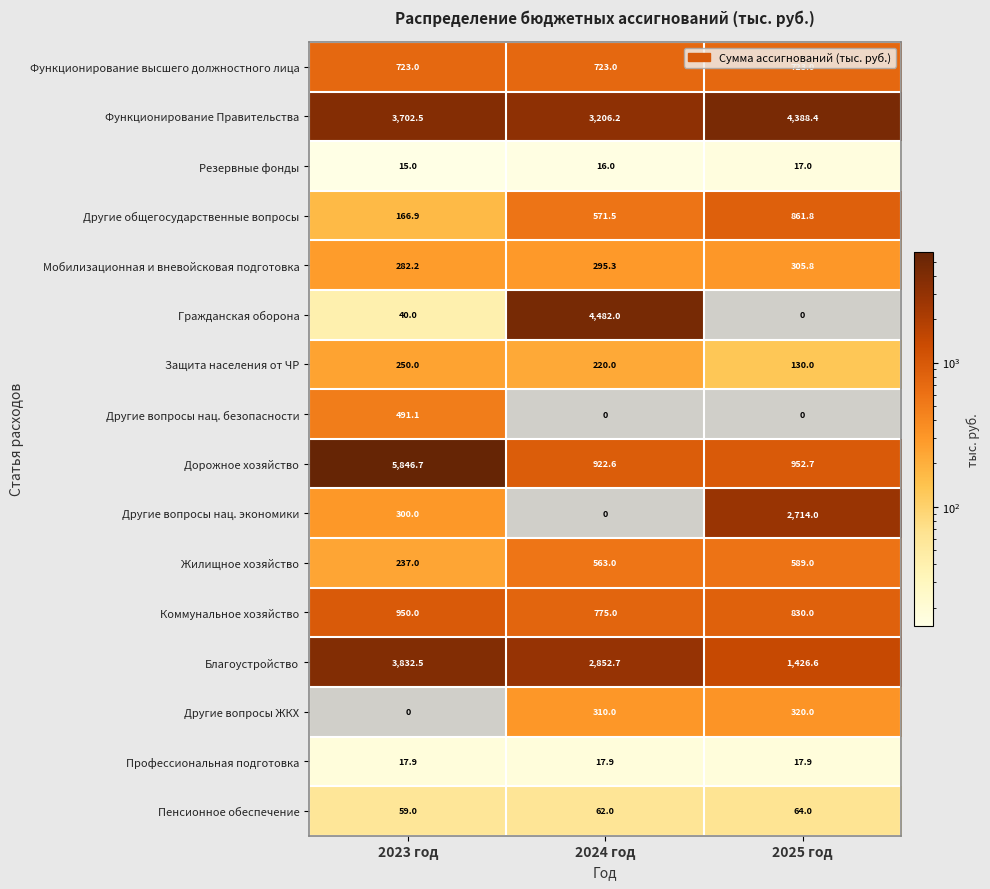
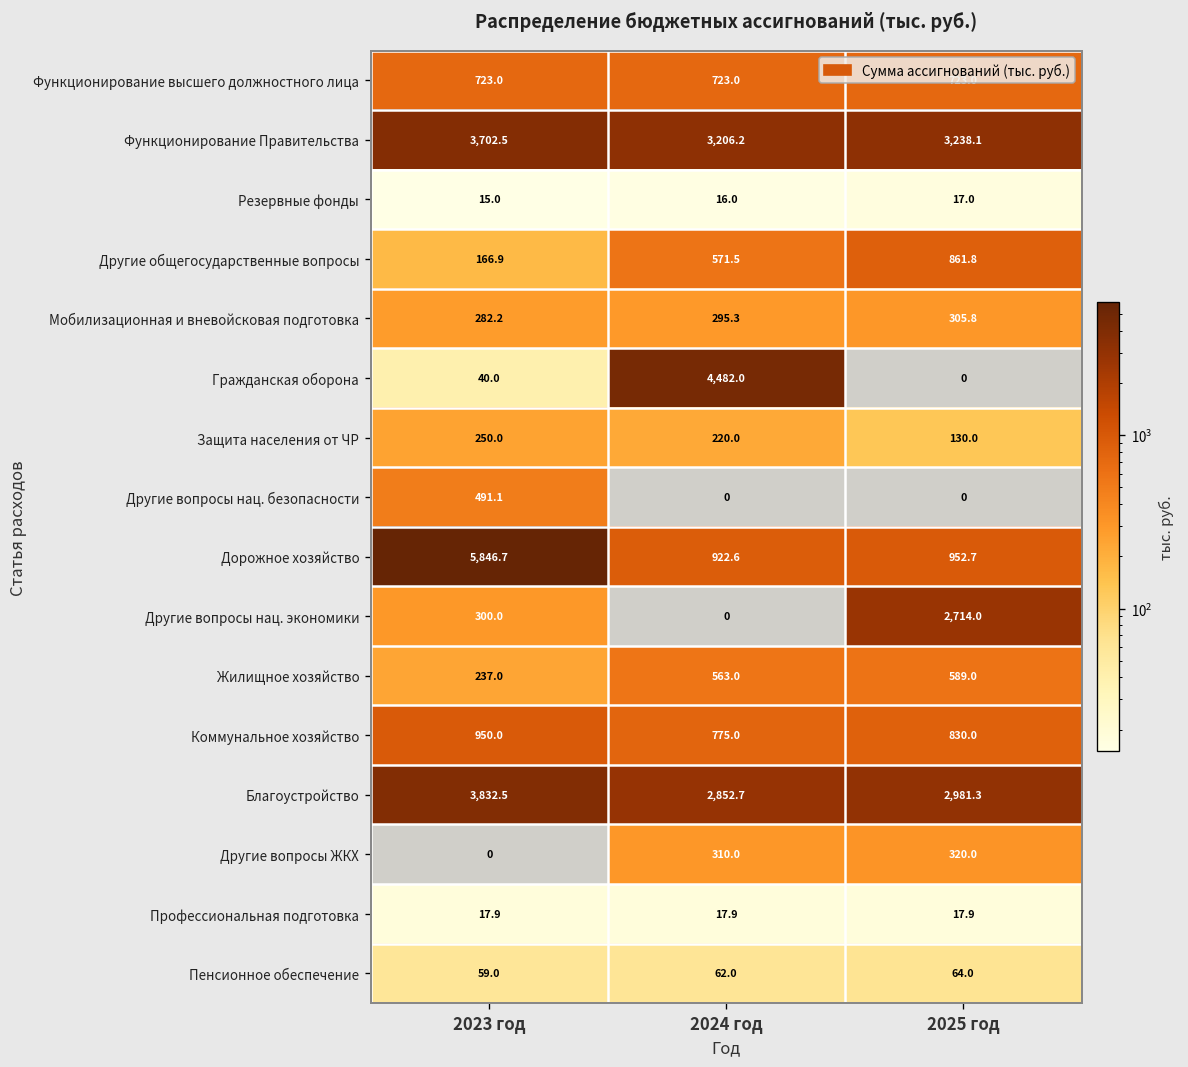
  {
    "Функционирование высшего должностного лица": {
      "2023 год": "723.0",
      "2024 год": "723.0"
    },
    "Функционирование Правительства": {
      "2023 год": "3,702.5",
      "2024 год": "3,206.2",
-     "2025 год": "4,388.4"
+     "2025 год": "3,238.1"
    },
    "Резервные фонды": {
      "2023 год": "15.0",
      "2024 год": "16.0",
      "2025 год": "17.0"
    },
    "Другие общегосударственные вопросы": {
      "2023 год": "166.9",
      "2024 год": "571.5",
      "2025 год": "861.8"
    },
    "Мобилизационная и вневойсковая подготовка": {
      "2023 год": "282.2",
      "2024 год": "295.3",
      "2025 год": "305.8"
    },
    "Гражданская оборона": {
      "2023 год": "40.0",
      "2024 год": "4,482.0",
      "2025 год": "0"
    },
    "Защита населения от ЧР": {
      "2023 год": "250.0",
      "2024 год": "220.0",
      "2025 год": "130.0"
    },
    "Другие вопросы нац. безопасности": {
      "2023 год": "491.1",
      "2024 год": "0",
      "2025 год": "0"
    },
    "Дорожное хозяйство": {
      "2023 год": "5,846.7",
      "2024 год": "922.6",
      "2025 год": "952.7"
    },
    "Другие вопросы нац. экономики": {
      "2023 год": "300.0",
      "2024 год": "0",
      "2025 год": "2,714.0"
    },
    "Жилищное хозяйство": {
      "2023 год": "237.0",
      "2024 год": "563.0",
      "2025 год": "589.0"
    },
    "Коммунальное хозяйство": {
      "2023 год": "950.0",
      "2024 год": "775.0",
      "2025 год": "830.0"
    },
    "Благоустройство": {
      "2023 год": "3,832.5",
      "2024 год": "2,852.7",
-     "2025 год": "1,426.6"
+     "2025 год": "2,981.3"
    },
    "Другие вопросы ЖКХ": {
      "2023 год": "0",
      "2024 год": "310.0",
      "2025 год": "320.0"
    },
    "Профессиональная подготовка": {
      "2023 год": "17.9",
      "2024 год": "17.9",
      "2025 год": "17.9"
    },
    "Пенсионное обеспечение": {
      "2023 год": "59.0",
      "2024 год": "62.0",
      "2025 год": "64.0"
    }
  }
